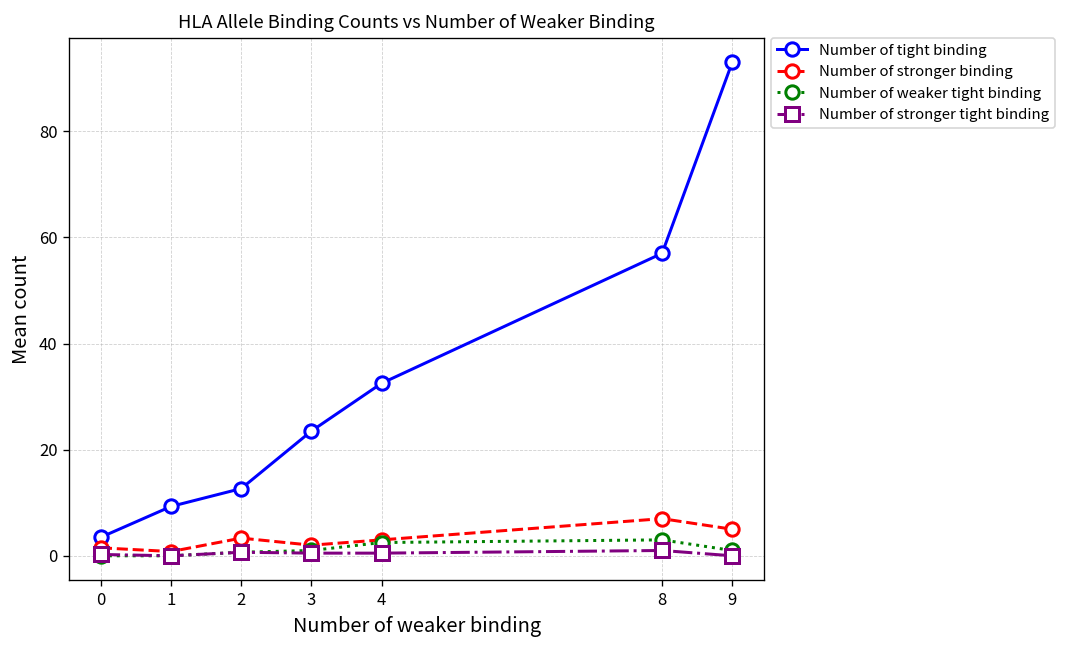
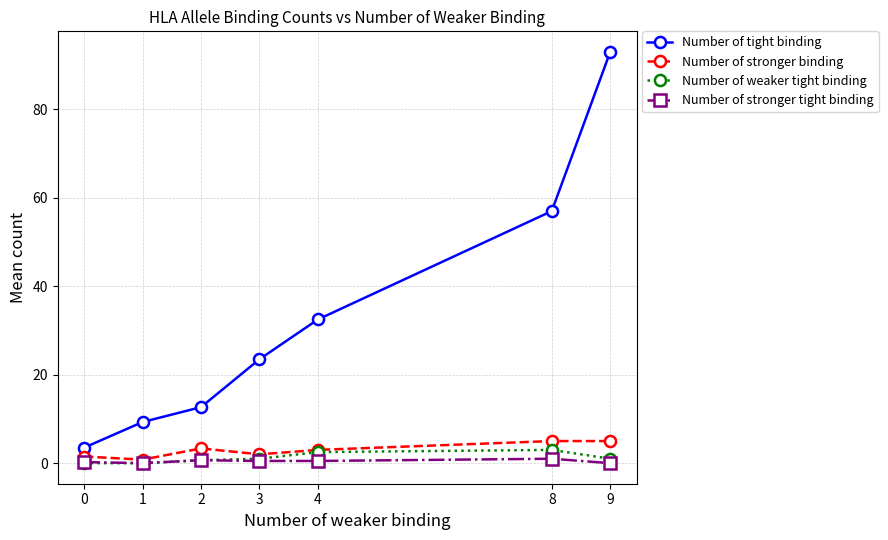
  {
    "Number of tight binding": {
      "0": 4,
      "1": 9,
      "2": 13,
      "3": 24,
      "4": 33,
      "8": 57,
      "9": 93
    },
    "Number of stronger binding": {
      "0": 2,
      "1": 1,
      "2": 3,
      "3": 2,
-     "8": 7,
+     "8": 5,
      "9": 5
    },
    "Number of weaker tight binding": {
      "8": 3,
      "9": 1
    },
    "Number of stronger tight binding": {
      "4": 1,
      "8": 1,
      "9": 0
    }
  }
